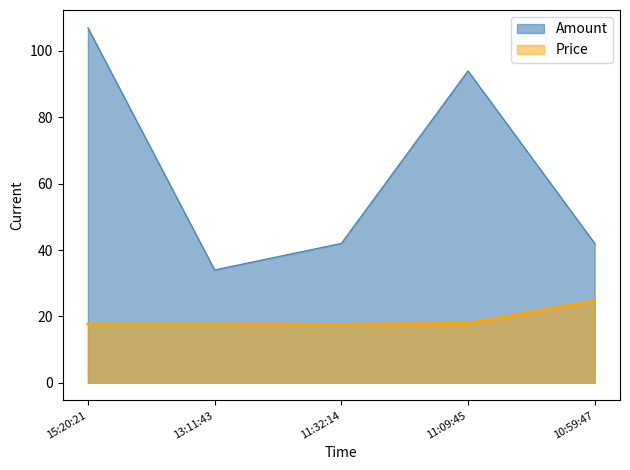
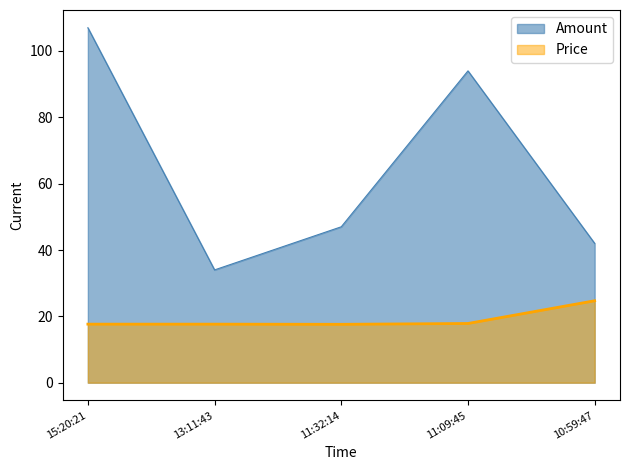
  {
    "Amount": {
      "15:20:21": 107,
      "13:11:43": 34,
-     "11:32:14": 42,
+     "11:32:14": 47,
      "11:09:45": 94,
      "10:59:47": 42
    },
    "Price": {
      "15:20:21": 18,
      "13:11:43": 18,
      "11:32:14": 18,
      "11:09:45": 18,
      "10:59:47": 25
    }
  }
